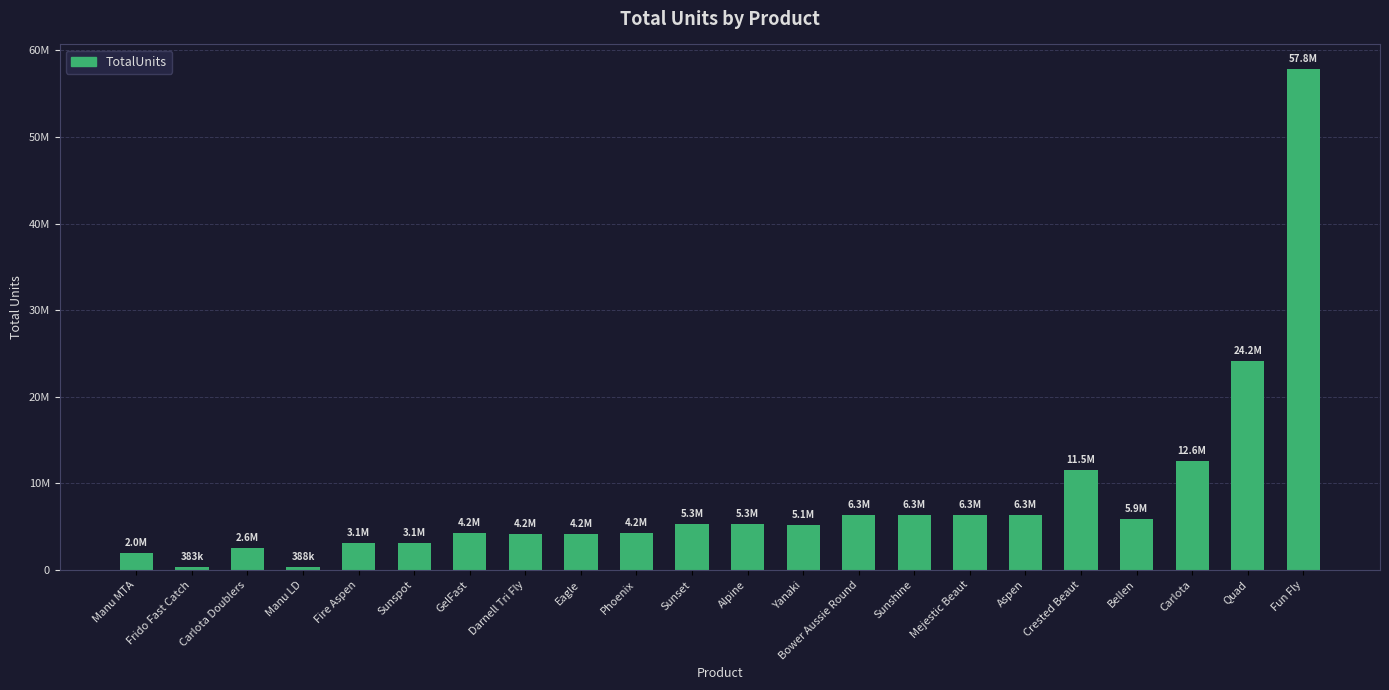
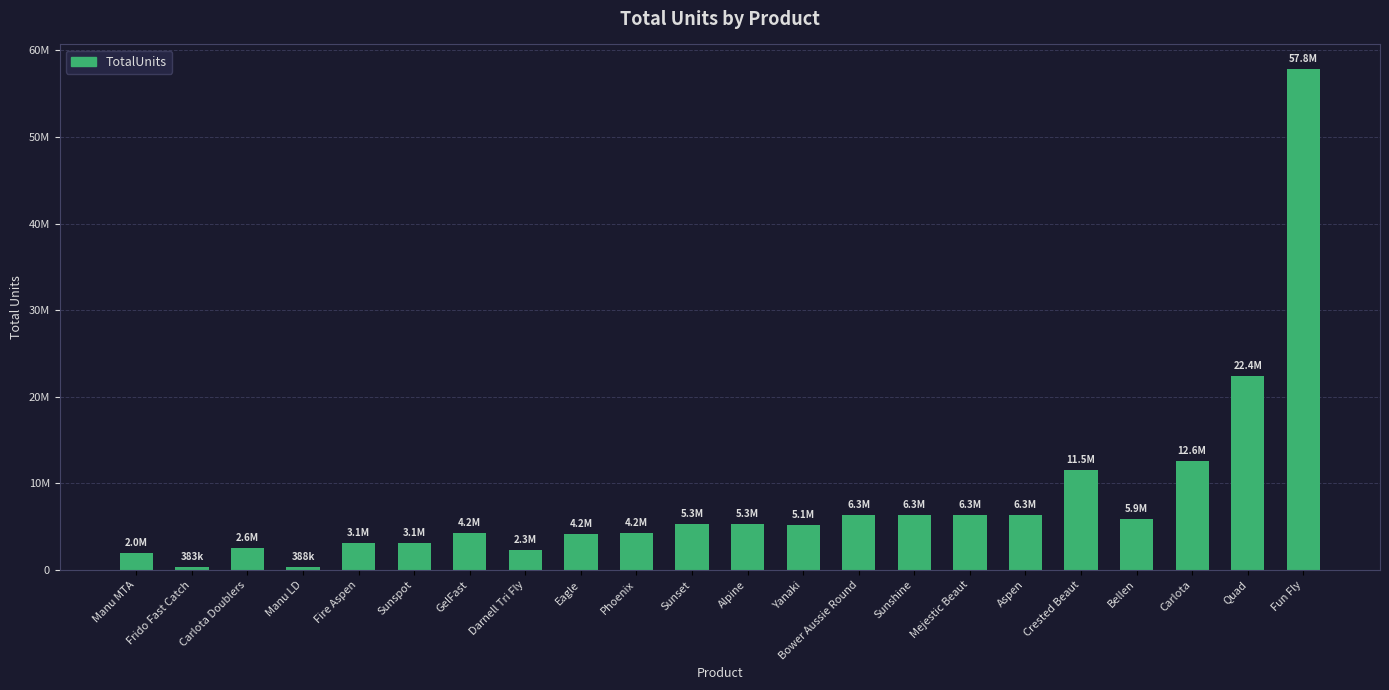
  {
    "Manu MTA": "2.0M",
    "Frido Fast Catch": "383k",
    "Carlota Doublers": "2.6M",
    "Manu LD": "388k",
    "Fire Aspen": "3.1M",
    "Sunspot": "3.1M",
    "GelFast": "4.2M",
-   "Darnell Tri Fly": "4.2M",
+   "Darnell Tri Fly": "2.3M",
    "Eagle": "4.2M",
    "Phoenix": "4.2M",
    "Sunset": "5.3M",
    "Alpine": "5.3M",
    "Yanaki": "5.1M",
    "Bower Aussie Round": "6.3M",
    "Sunshine": "6.3M",
    "Mejestic Beaut": "6.3M",
    "Aspen": "6.3M",
    "Crested Beaut": "11.5M",
    "Bellen": "5.9M",
    "Carlota": "12.6M",
-   "Quad": "24.2M",
+   "Quad": "22.4M",
    "Fun Fly": "57.8M"
  }
